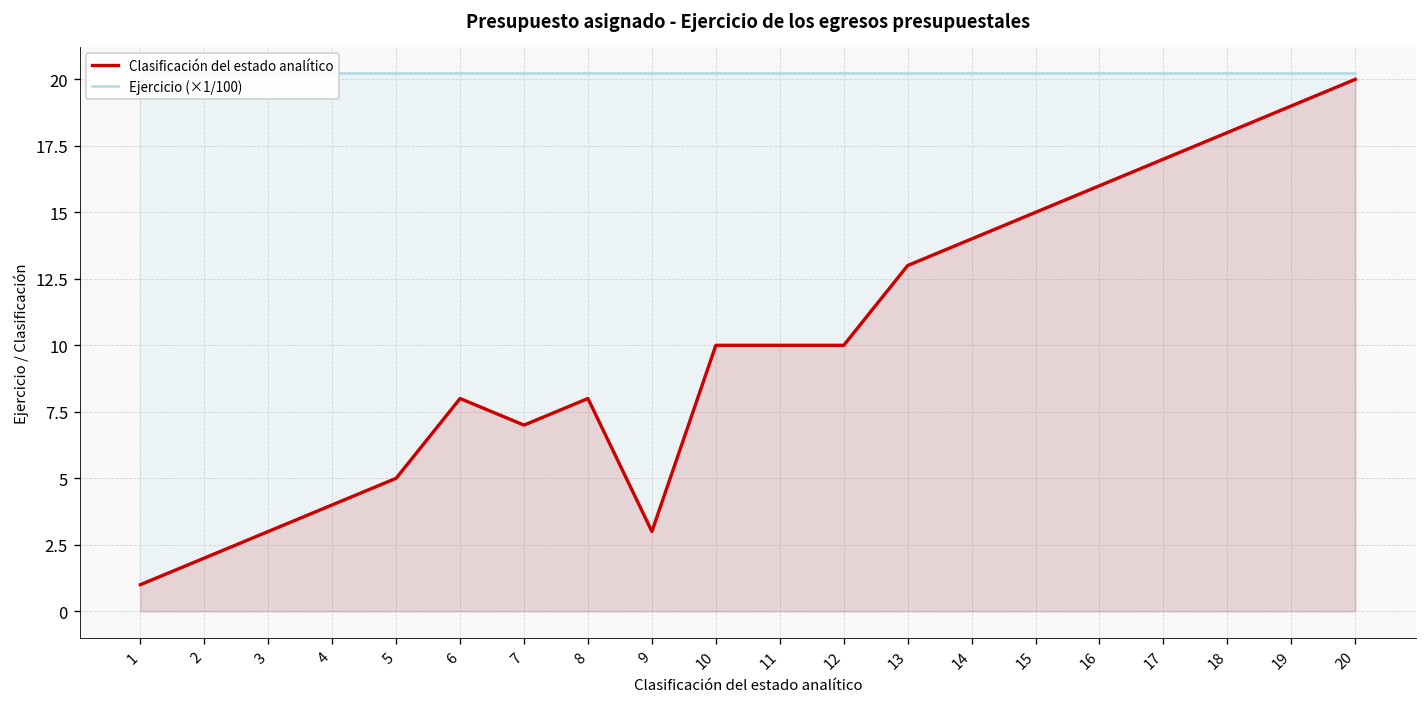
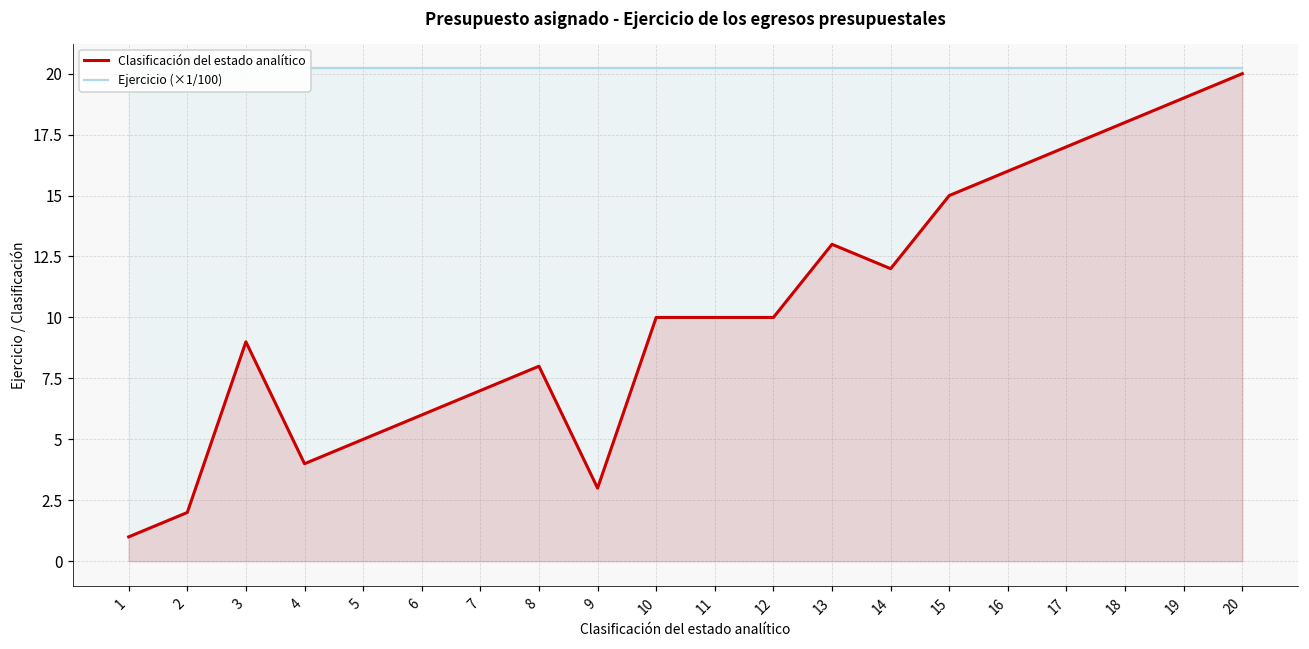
  {
    "Clasificación del estado analítico": {
      "1": 1,
      "2": 2,
-     "3": 3,
+     "3": 9,
      "4": 4,
      "5": 5,
-     "6": 8,
+     "6": 6,
      "7": 7,
      "8": 8,
      "9": 3,
      "10": 10,
      "11": 10,
      "12": 10,
      "13": 13,
-     "14": 14,
+     "14": 12,
      "15": 15,
      "16": 16,
      "17": 17,
      "18": 18,
      "19": 19,
      "20": 20
    },
    "Ejercicio (×1/100)": {
      "5": 20.2,
      "6": 20.2,
      "7": 20.2,
      "8": 20.2,
      "9": 20.2,
      "10": 20.2,
      "11": 20.2,
      "12": 20.2,
      "13": 20.2,
      "14": 20.2,
      "15": 20.2,
      "16": 20.2,
      "17": 20.2,
      "18": 20.2,
      "19": 20.2,
      "20": 20.2
    }
  }
